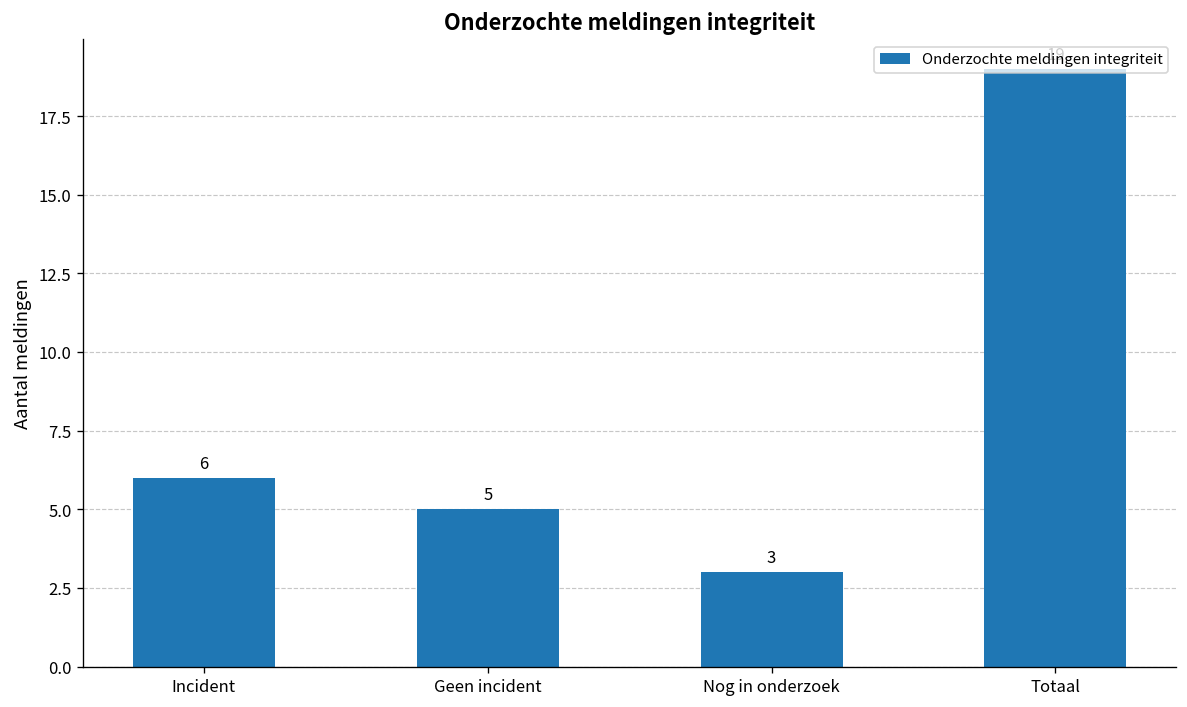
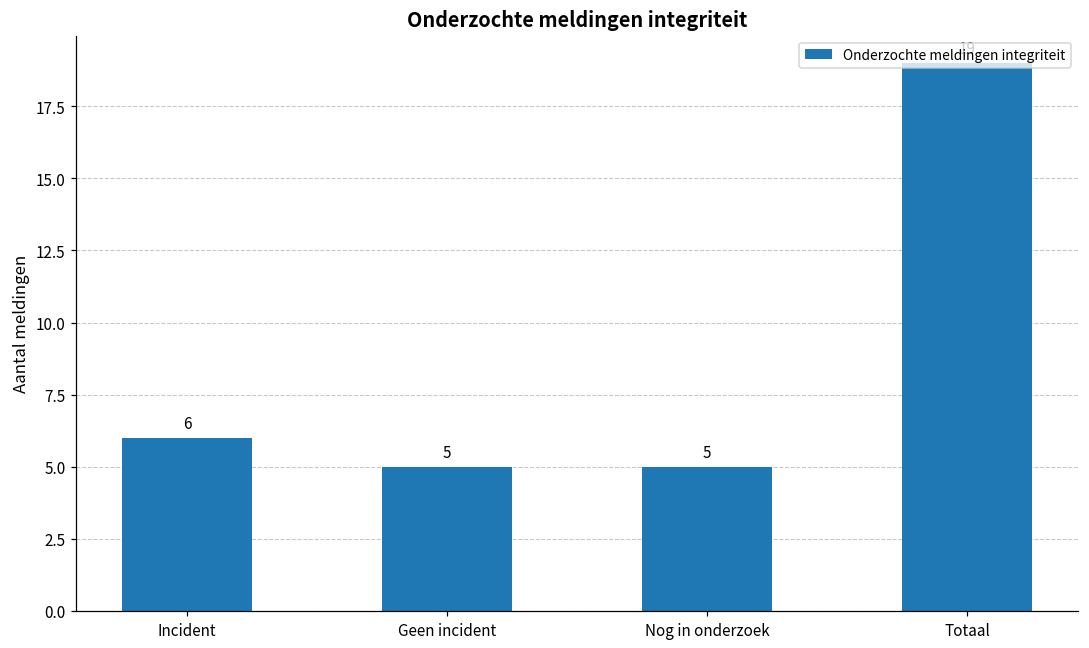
  {
    "Incident": 6,
    "Geen incident": 5,
-   "Nog in onderzoek": 3
+   "Nog in onderzoek": 5
  }
